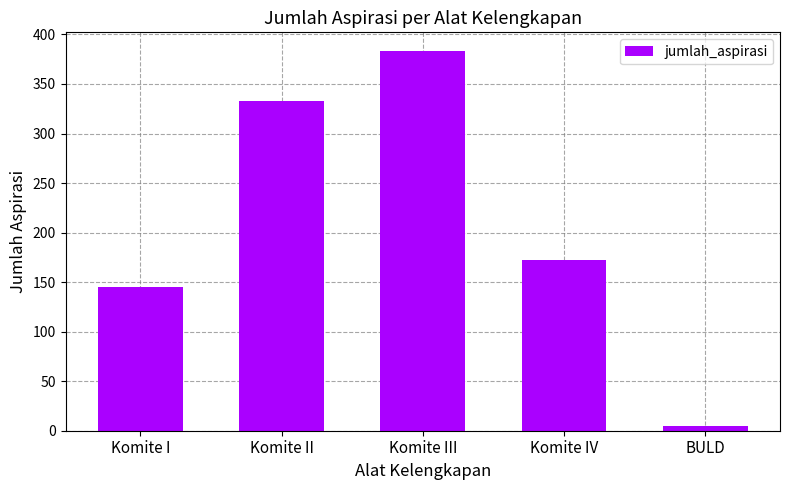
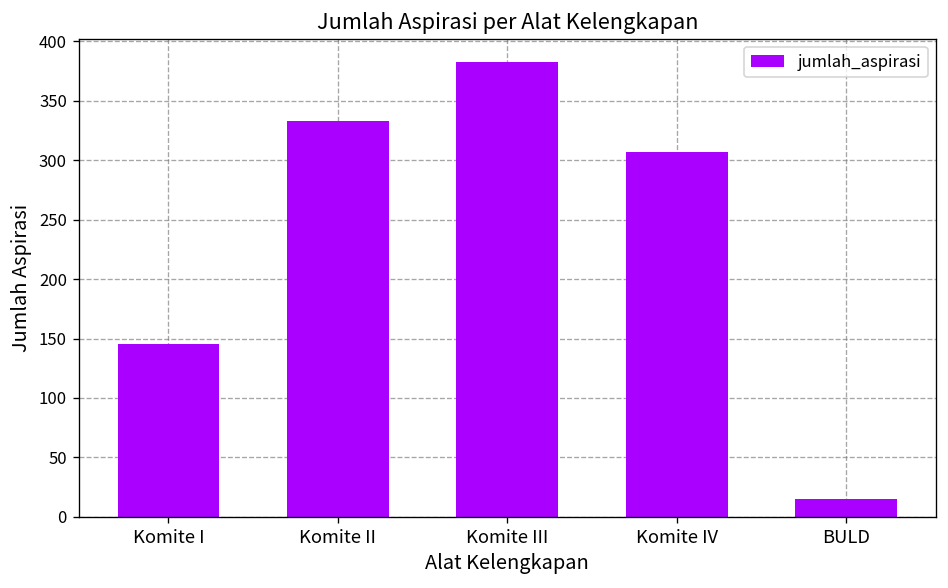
  {
    "Komite I": 150,
    "Komite II": 330,
    "Komite III": 380,
-   "Komite IV": 170,
-   "BULD": 10
+   "Komite IV": 310,
+   "BULD": 20
  }
